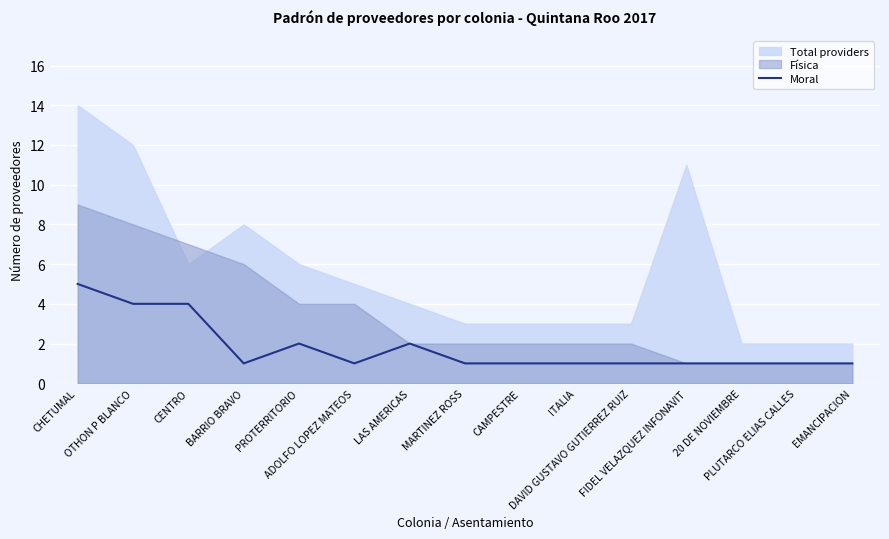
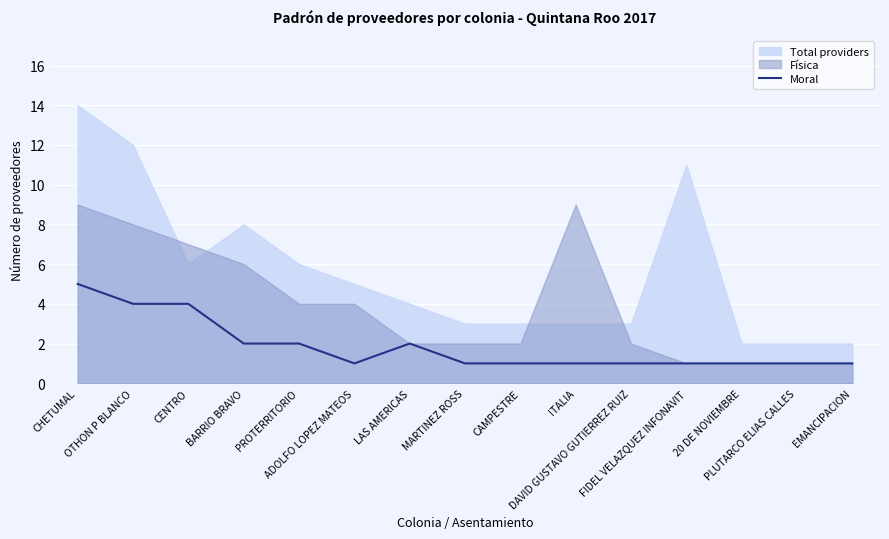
  {
    "Moral": {
      "CHETUMAL": 5,
      "OTHON P BLANCO": 4,
      "CENTRO": 4,
-     "BARRIO BRAVO": 1,
+     "BARRIO BRAVO": 2,
      "PROTERRITORIO": 2,
      "ADOLFO LOPEZ MATEOS": 1,
      "MARTINEZ ROSS": 1,
      "CAMPESTRE": 1,
      "ITALIA": 1,
      "DAVID GUSTAVO GUTIERREZ RUIZ": 1
    },
    "Total providers": {
      "CHETUMAL": 14,
      "OTHON P BLANCO": 12,
      "CENTRO": 6,
      "BARRIO BRAVO": 8,
      "PROTERRITORIO": 6,
      "ADOLFO LOPEZ MATEOS": 5,
      "LAS AMERICAS": 4,
      "MARTINEZ ROSS": 3,
      "CAMPESTRE": 3,
      "ITALIA": 3,
      "DAVID GUSTAVO GUTIERREZ RUIZ": 3,
      "FIDEL VELAZQUEZ INFONAVIT": 11,
      "20 DE NOVIEMBRE": 2,
      "PLUTARCO ELIAS CALLES": 2,
      "EMANCIPACION": 2
    },
    "Física": {
      "CHETUMAL": 9,
      "OTHON P BLANCO": 8,
      "CENTRO": 7,
      "BARRIO BRAVO": 6,
      "PROTERRITORIO": 4,
      "ADOLFO LOPEZ MATEOS": 4,
      "MARTINEZ ROSS": 2,
      "CAMPESTRE": 2,
-     "ITALIA": 2,
+     "ITALIA": 9,
      "DAVID GUSTAVO GUTIERREZ RUIZ": 2
    }
  }
